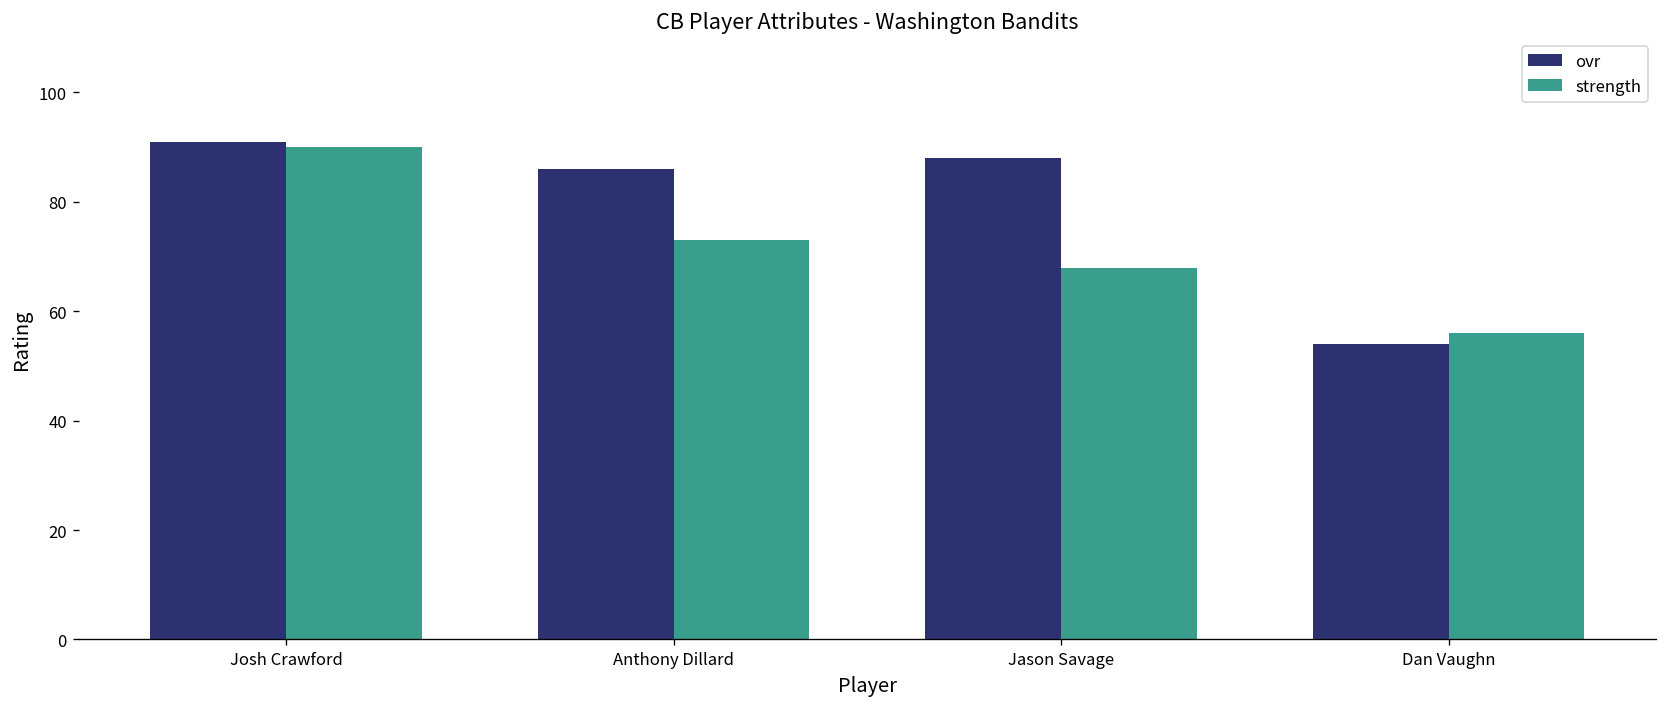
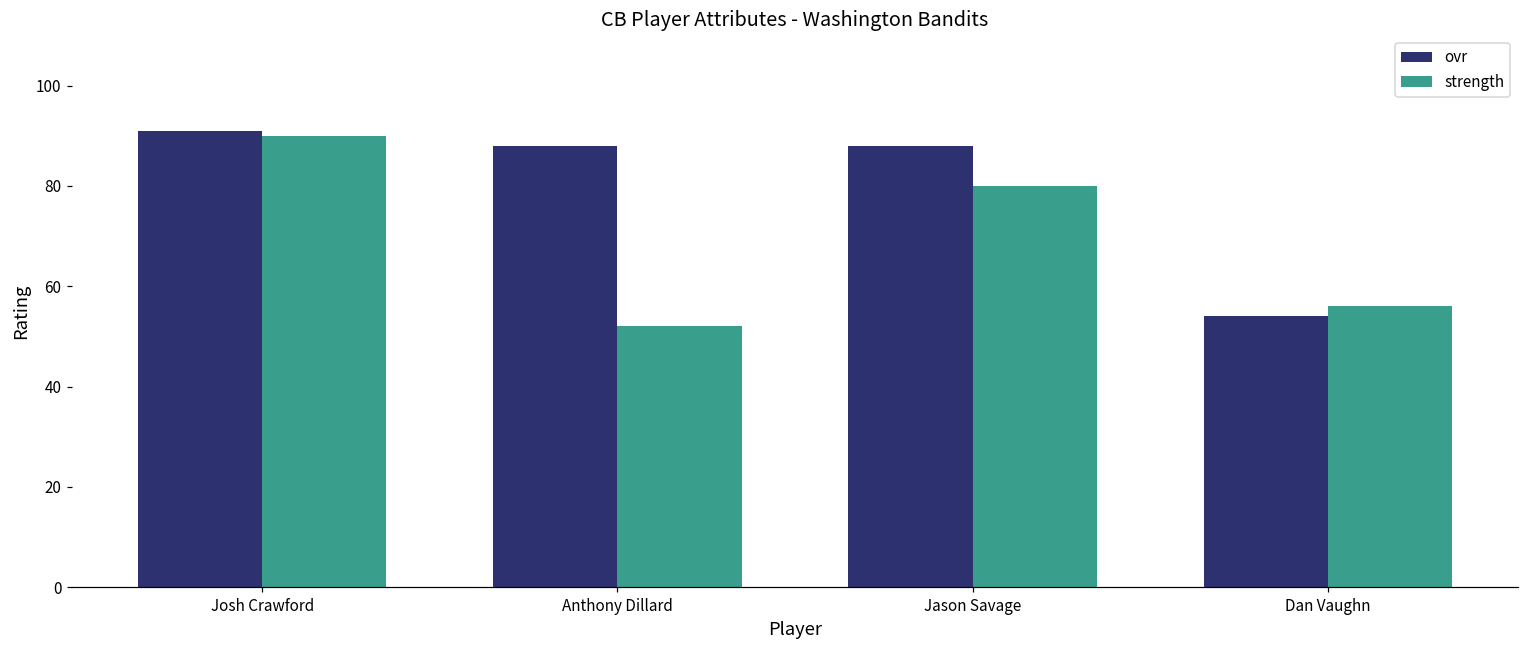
  {
    "ovr": {
      "Josh Crawford": 91,
-     "Anthony Dillard": 86,
+     "Anthony Dillard": 88,
      "Jason Savage": 88,
      "Dan Vaughn": 54
    },
    "strength": {
      "Josh Crawford": 90,
-     "Anthony Dillard": 73,
-     "Jason Savage": 68,
+     "Anthony Dillard": 52,
+     "Jason Savage": 80,
      "Dan Vaughn": 56
    }
  }
